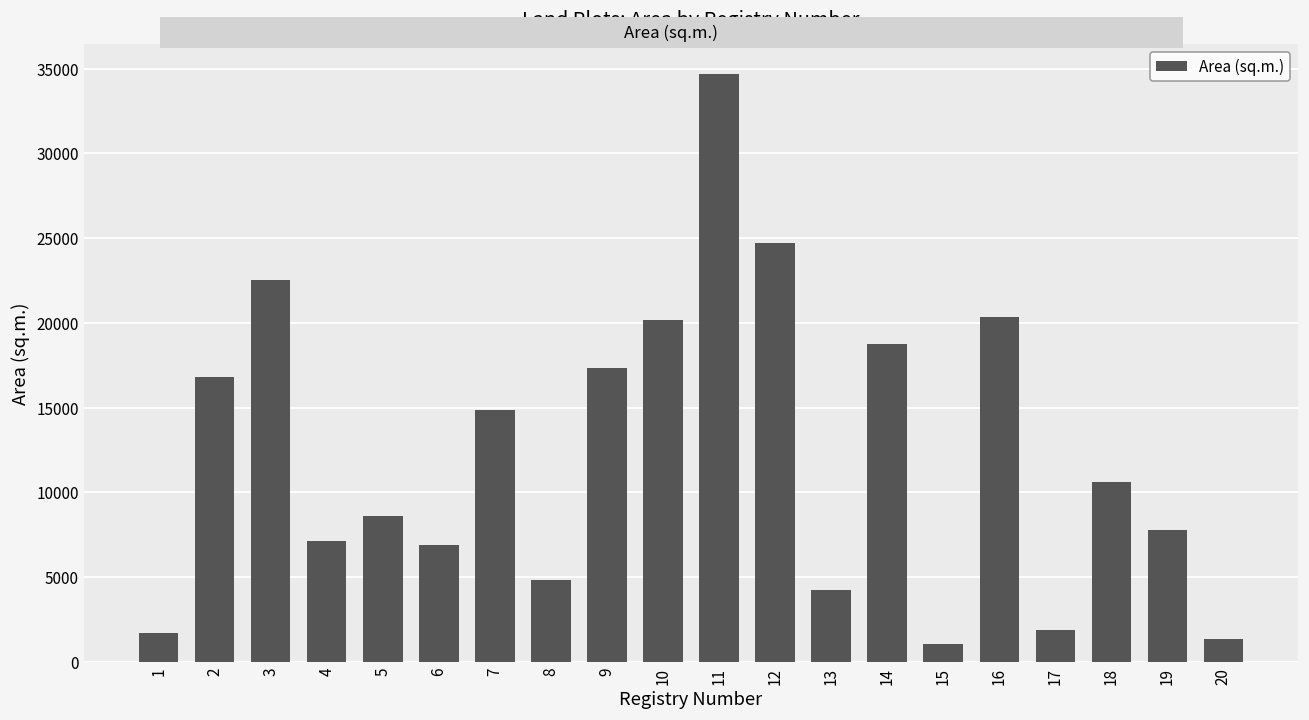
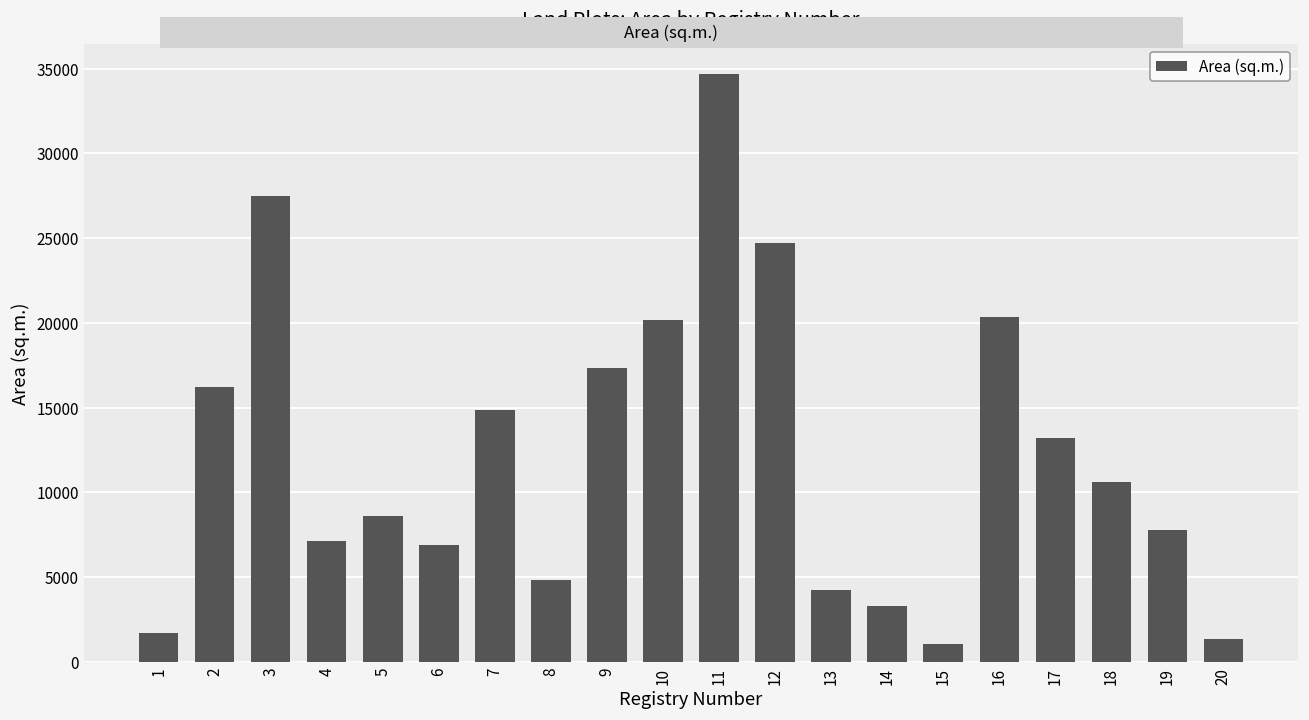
  {
    "1": 1700,
-   "2": 16800,
-   "3": 22500,
+   "2": 16200,
+   "3": 27500,
    "4": 7100,
    "5": 8600,
    "6": 6900,
    "7": 14900,
    "8": 4800,
    "9": 17400,
    "10": 20100,
    "11": 34700,
    "12": 24700,
    "13": 4200,
-   "14": 18700,
+   "14": 3300,
    "15": 1000,
    "16": 20400,
-   "17": 1900,
+   "17": 13200,
    "18": 10600,
    "19": 7800,
    "20": 1400
  }
